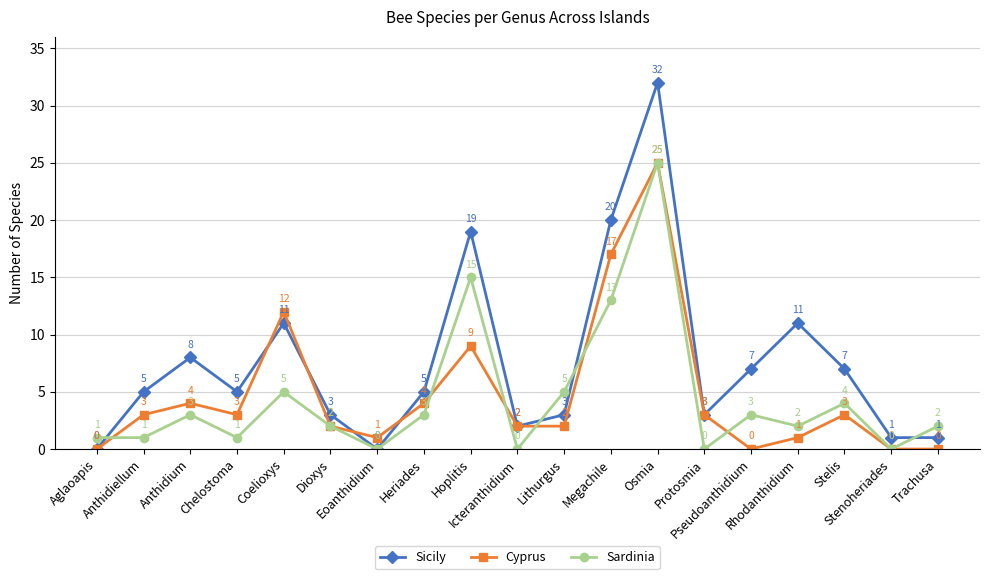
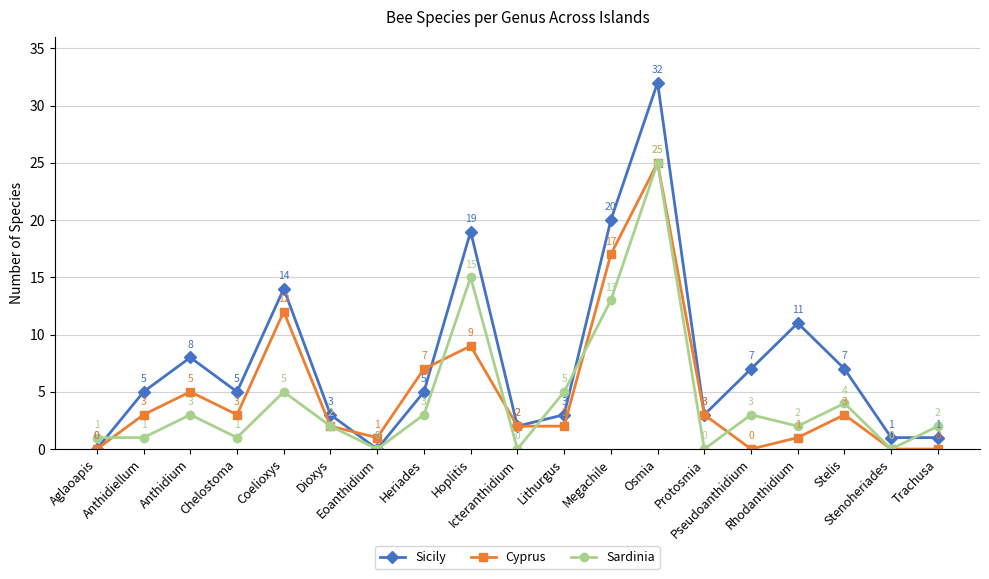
  {
    "Sicily": {
      "Anthidiellum": 5,
      "Anthidium": 8,
      "Chelostoma": 5,
-     "Coelioxys": 11,
+     "Coelioxys": 14,
      "Dioxys": 3,
      "Heriades": 5,
      "Hoplitis": 19,
      "Lithurgus": 3,
      "Megachile": 20,
      "Osmia": 32,
      "Pseudoanthidium": 7,
      "Rhodanthidium": 11,
      "Stelis": 7,
      "Stenoheriades": 1
    },
    "Cyprus": {
      "Anthidiellum": 3,
-     "Anthidium": 4,
+     "Anthidium": 5,
      "Chelostoma": 3,
      "Coelioxys": 12,
      "Eoanthidium": 1,
-     "Heriades": 4,
+     "Heriades": 7,
      "Hoplitis": 9,
      "Megachile": 17,
      "Pseudoanthidium": 0
    },
    "Sardinia": {
      "Aglaoapis": 1,
      "Anthidiellum": 1,
      "Anthidium": 3,
      "Chelostoma": 1,
      "Coelioxys": 5,
      "Heriades": 3,
      "Hoplitis": 15,
      "Icteranthidium": 0,
      "Lithurgus": 5,
      "Megachile": 13,
      "Protosmia": 0,
      "Pseudoanthidium": 3,
      "Rhodanthidium": 2,
      "Stelis": 4,
      "Trachusa": 2
    }
  }
